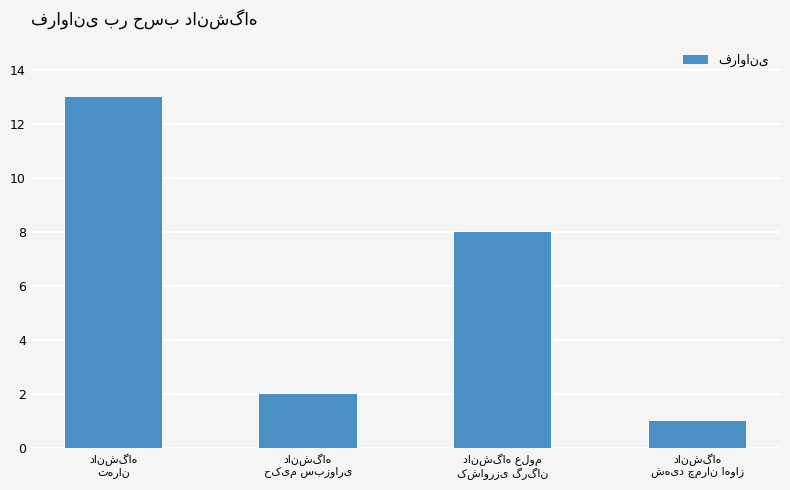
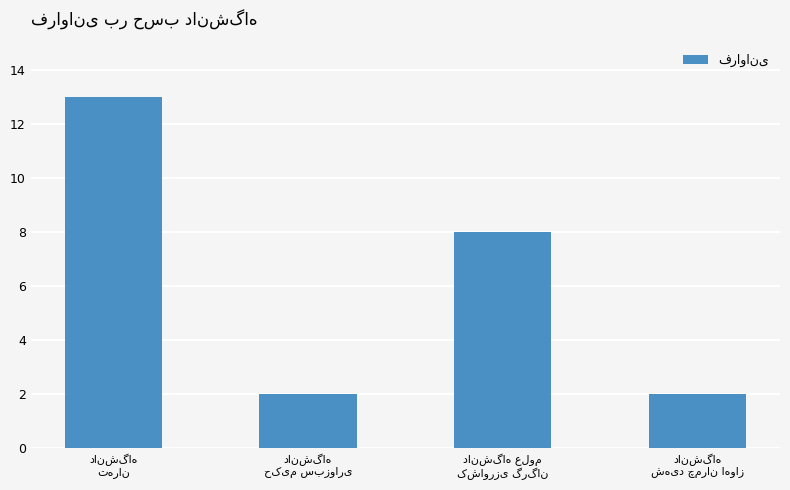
  {
    "دانشگاه تهران": 13,
    "دانشگاه حکیم سبزواری": 2,
    "دانشگاه علوم کشاورزی گرگان": 8,
-   "دانشگاه شهید چمران اهواز": 1
+   "دانشگاه شهید چمران اهواز": 2
  }
